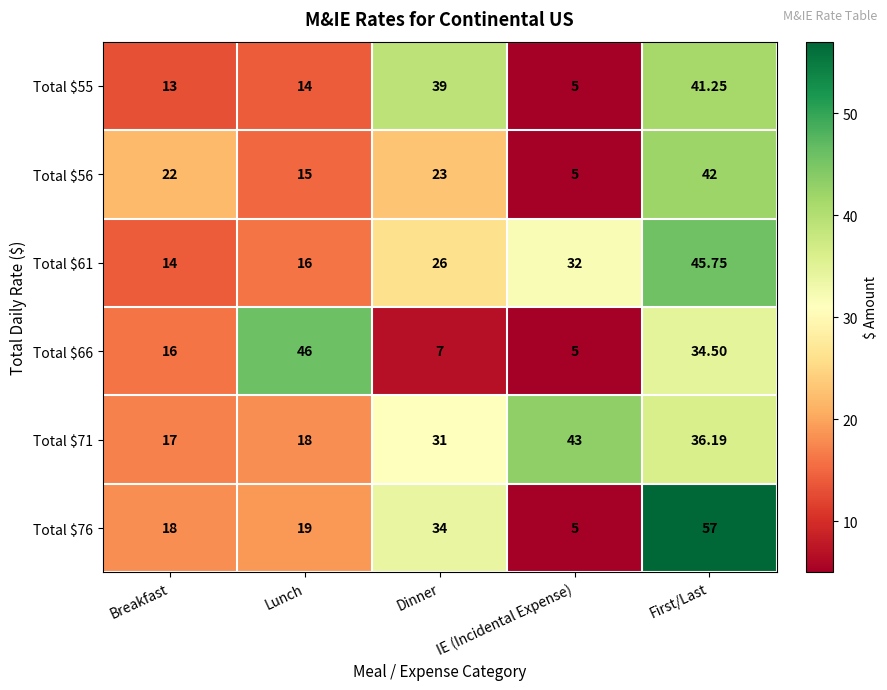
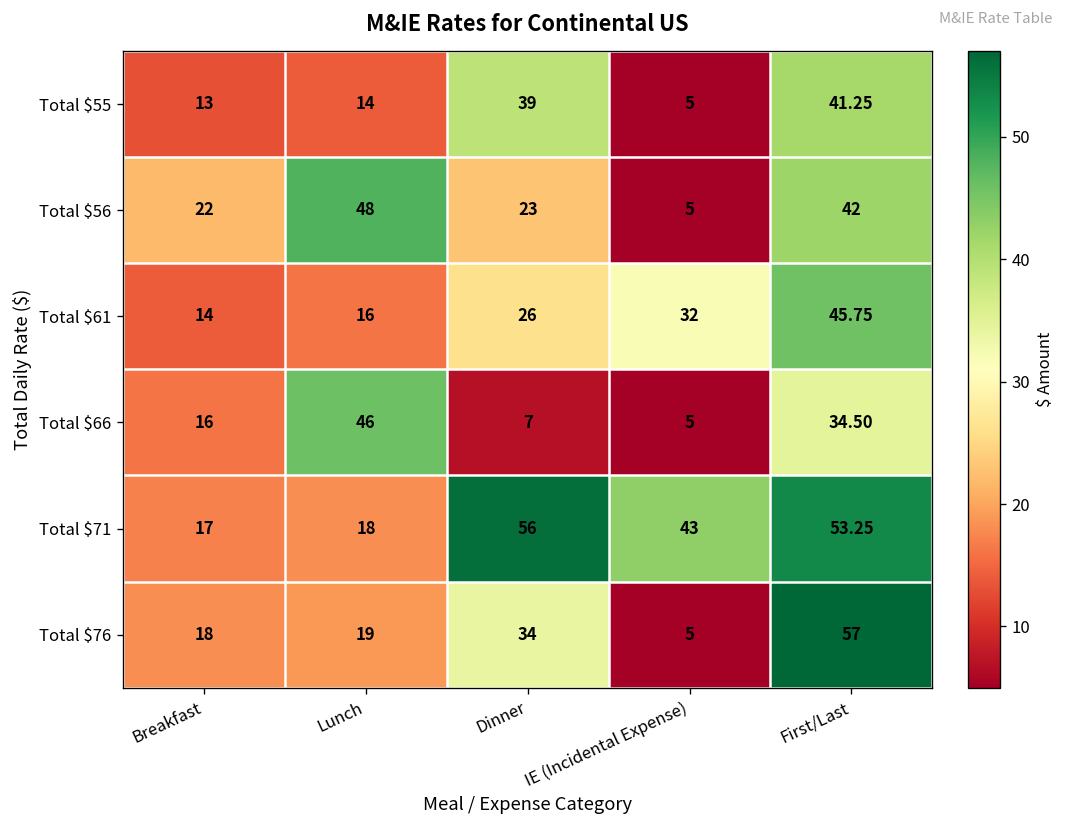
  {
    "Total $55": {
      "Breakfast": 13,
      "Lunch": 14,
      "Dinner": 39,
      "IE (Incidental Expense)": 5,
      "First/Last": 41.25
    },
    "Total $56": {
      "Breakfast": 22,
-     "Lunch": 15,
+     "Lunch": 48,
      "Dinner": 23,
      "IE (Incidental Expense)": 5,
      "First/Last": 42
    },
    "Total $61": {
      "Breakfast": 14,
      "Lunch": 16,
      "Dinner": 26,
      "IE (Incidental Expense)": 32,
      "First/Last": 45.75
    },
    "Total $66": {
      "Breakfast": 16,
      "Lunch": 46,
      "Dinner": 7,
      "IE (Incidental Expense)": 5,
      "First/Last": 34.50
    },
    "Total $71": {
      "Breakfast": 17,
      "Lunch": 18,
-     "Dinner": 31,
+     "Dinner": 56,
      "IE (Incidental Expense)": 43,
-     "First/Last": 36.19
+     "First/Last": 53.25
    },
    "Total $76": {
      "Breakfast": 18,
      "Lunch": 19,
      "Dinner": 34,
      "IE (Incidental Expense)": 5,
      "First/Last": 57
    }
  }
